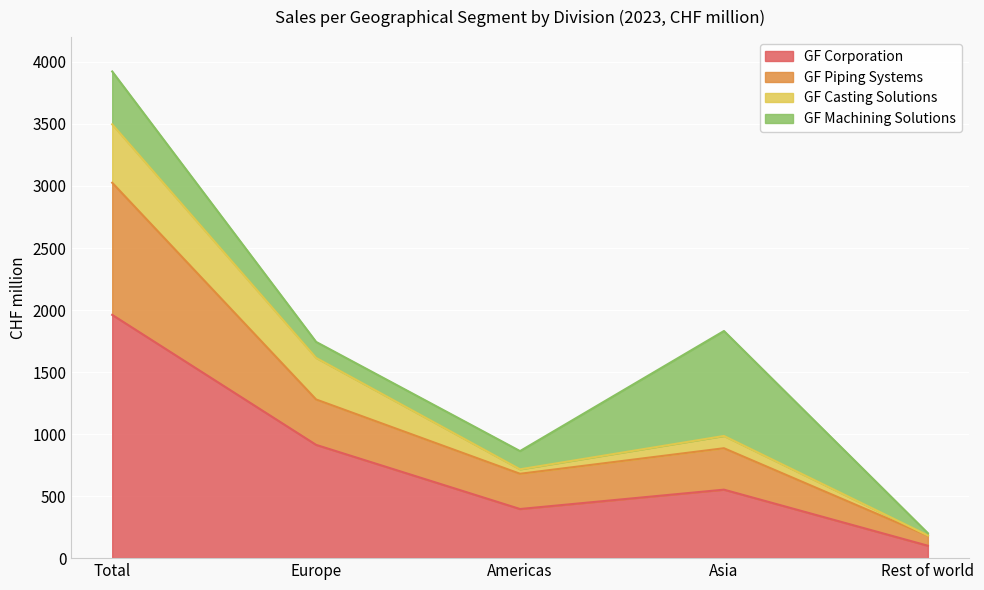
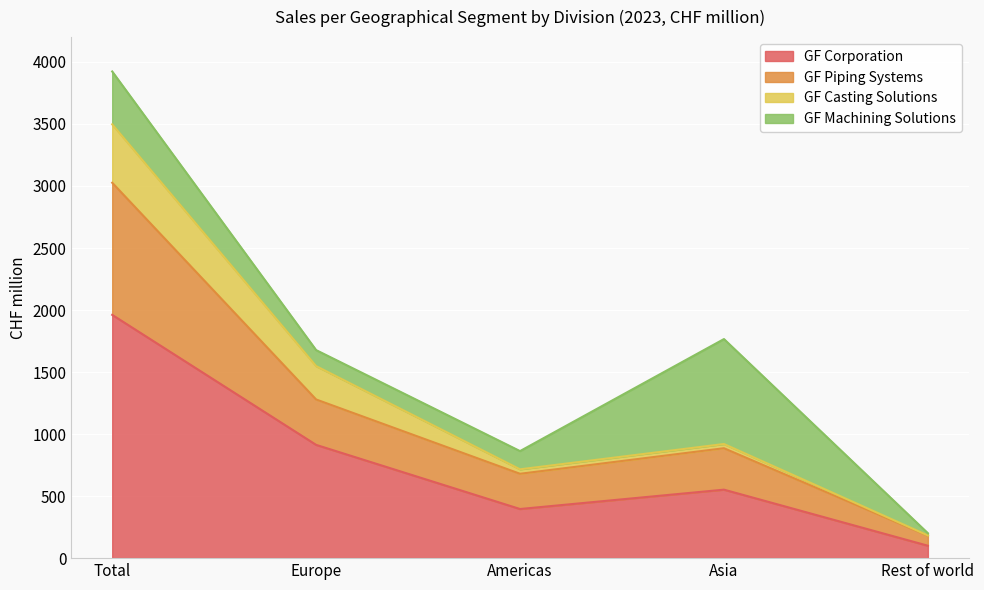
  {
    "GF Casting Solutions": {
      "Total": 470,
-     "Europe": 340,
+     "Europe": 270,
      "Americas": 40,
-     "Asia": 100
+     "Asia": 30
    },
    "GF Machining Solutions": {
      "Total": 430,
      "Europe": 130,
      "Americas": 150,
      "Asia": 850
    }
  }
